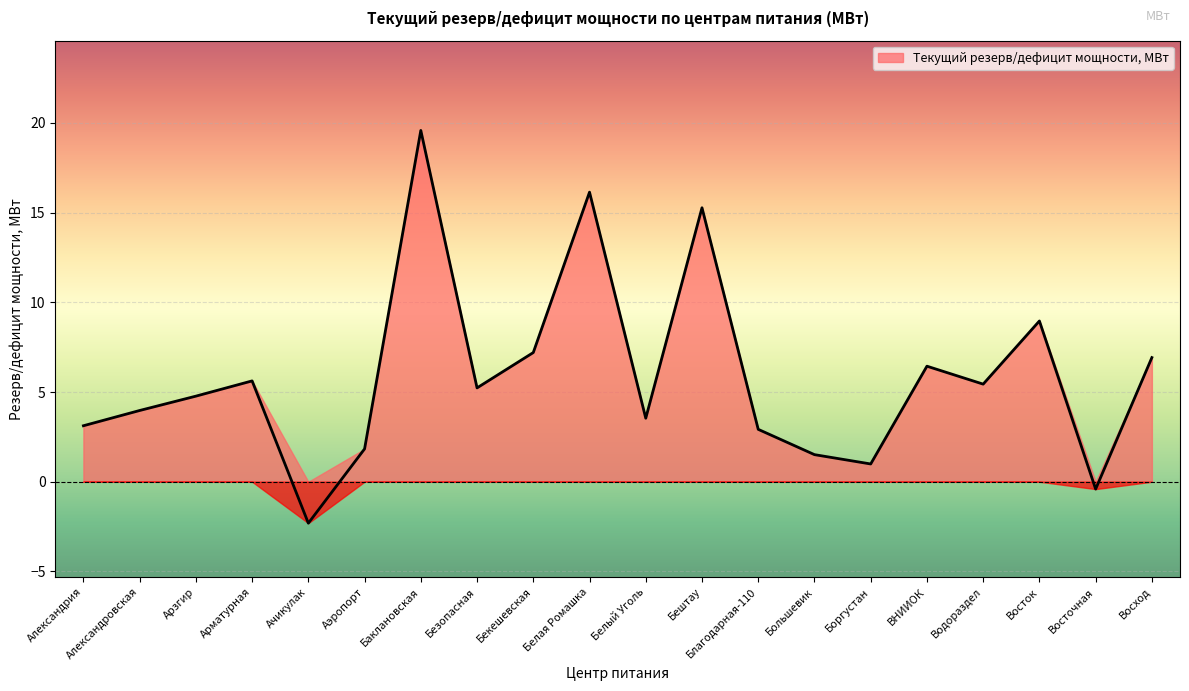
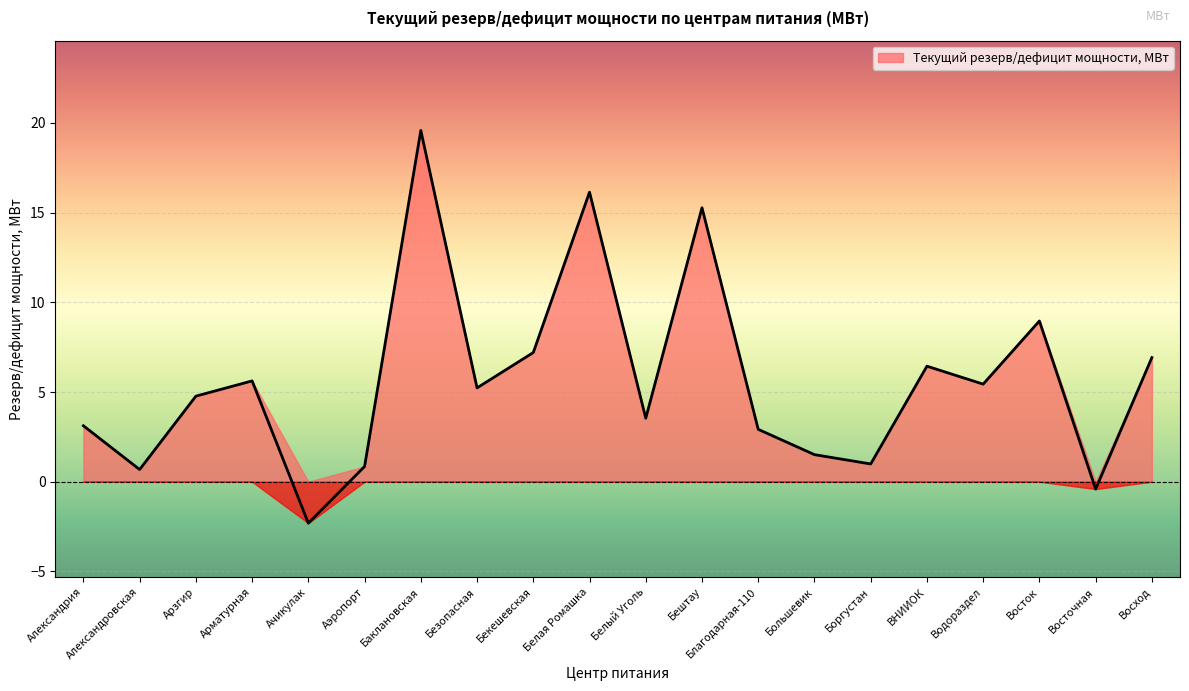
  {
    "Текущий резерв/дефицит мощности, МВт": {
-     "Александровская": 4.0,
-     "Аэропорт": 1.8
+     "Александровская": 0.7,
+     "Аэропорт": 0.9
    }
  }
